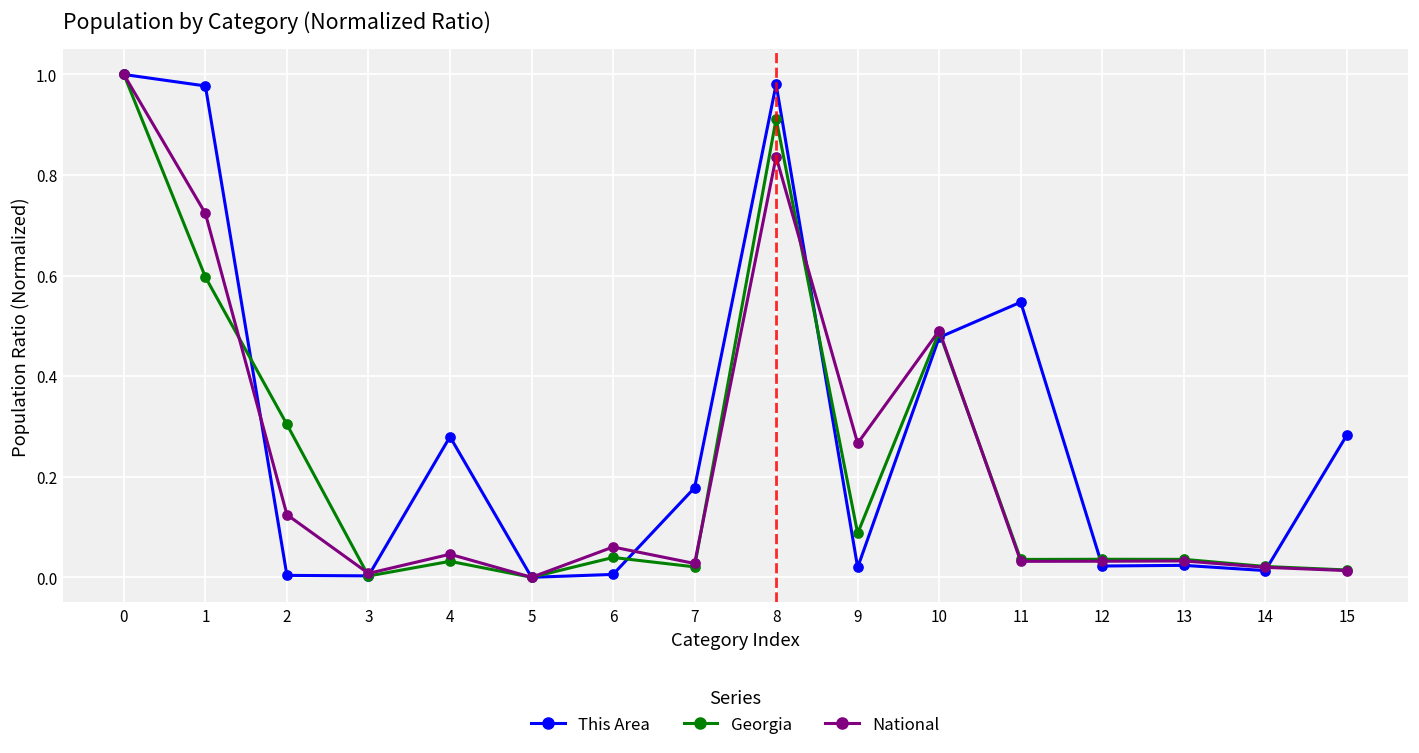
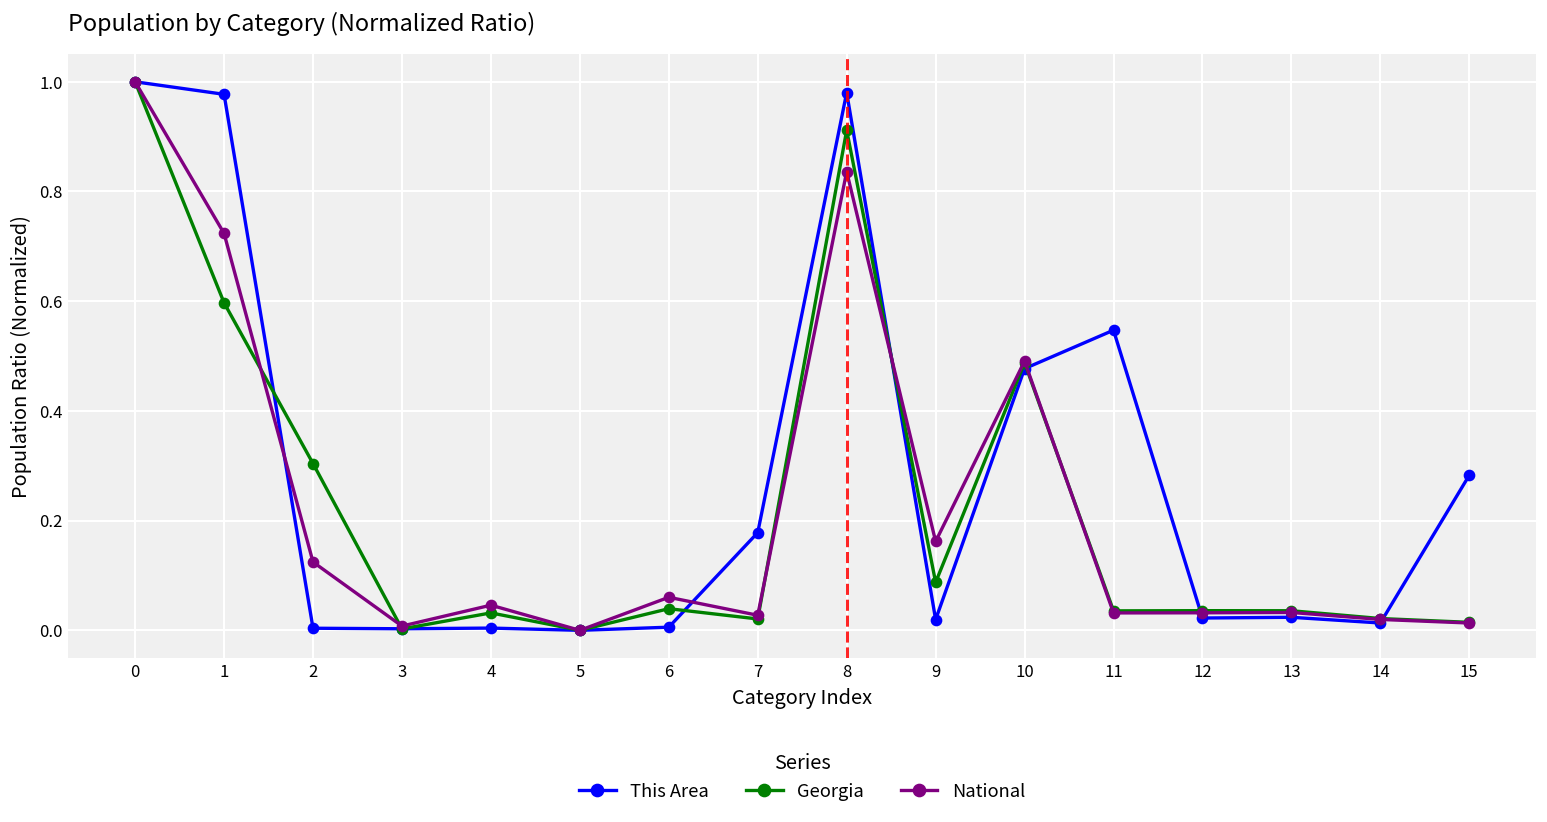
  {
    "This Area": {
      "1": 0.98,
      "2": 0.00,
-     "4": 0.28,
+     "4": 0.00,
      "6": 0.01,
      "7": 0.18,
      "8": 0.98,
      "9": 0.02,
      "10": 0.48,
      "11": 0.55,
      "12": 0.02,
      "13": 0.02,
      "14": 0.01,
      "15": 0.28
    },
    "Georgia": {
      "1": 0.60,
      "2": 0.30,
      "4": 0.03,
      "6": 0.04,
      "7": 0.02,
      "8": 0.91,
      "9": 0.09
    },
    "National": {
      "1": 0.72,
      "2": 0.12,
      "4": 0.05,
      "6": 0.06,
      "7": 0.03,
      "8": 0.84,
-     "9": 0.27
+     "9": 0.16
    }
  }
